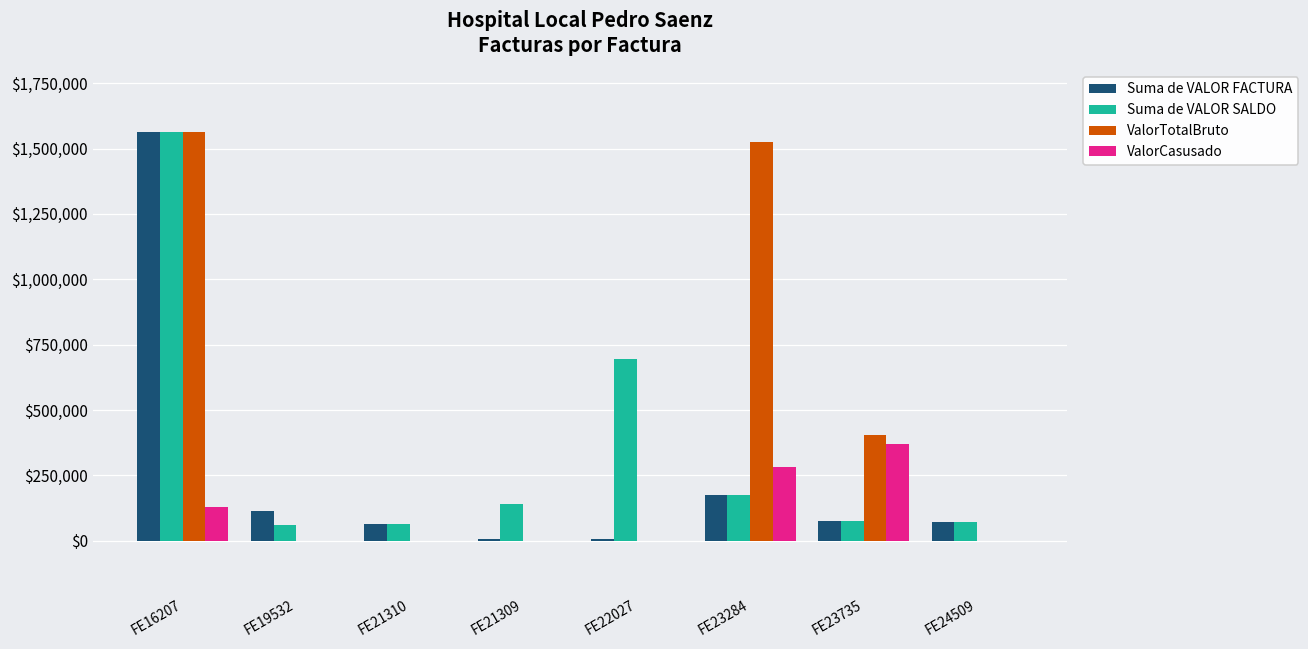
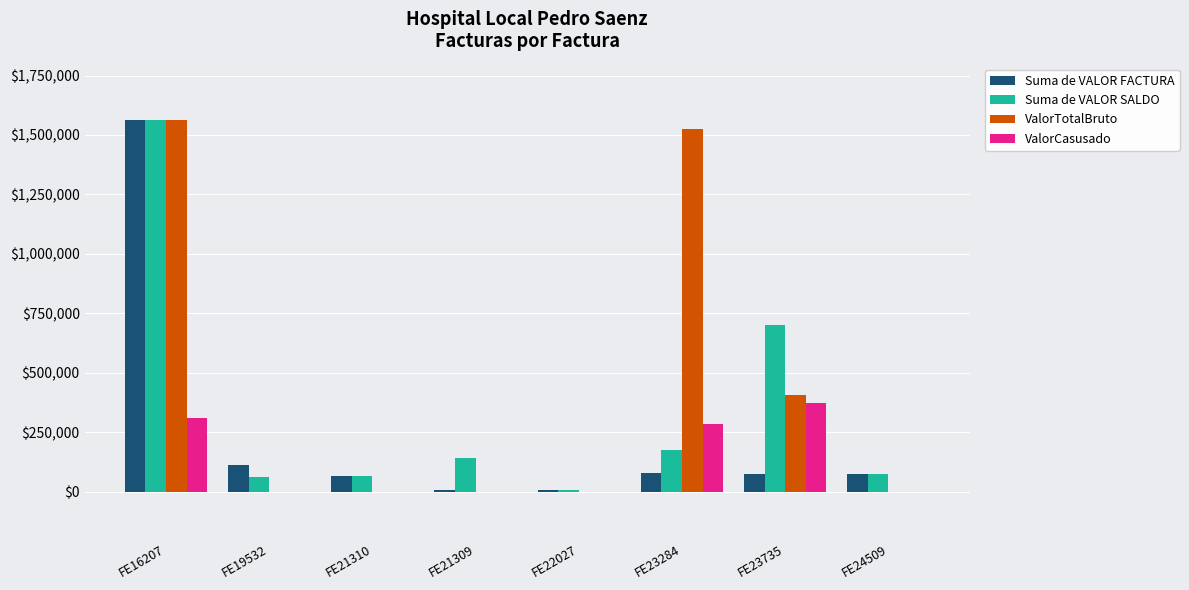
  {
    "Suma de VALOR FACTURA": {
      "FE16207": "$1,560,000",
      "FE19532": "$110,000",
      "FE21310": "$70,000",
-     "FE23284": "$170,000",
+     "FE23284": "$80,000",
      "FE23735": "$80,000",
      "FE24509": "$70,000"
    },
    "Suma de VALOR SALDO": {
      "FE16207": "$1,560,000",
      "FE19532": "$60,000",
      "FE21310": "$70,000",
      "FE21309": "$140,000",
-     "FE22027": "$690,000",
+     "FE22027": "$10,000",
      "FE23284": "$170,000",
-     "FE23735": "$80,000",
+     "FE23735": "$700,000",
      "FE24509": "$70,000"
    },
    "ValorTotalBruto": {
      "FE16207": "$1,560,000",
      "FE19532": "$0",
      "FE21310": "$0",
      "FE21309": "$0",
      "FE22027": "$0",
      "FE23284": "$1,520,000",
      "FE23735": "$410,000",
      "FE24509": "$0"
    },
    "ValorCasusado": {
-     "FE16207": "$130,000",
+     "FE16207": "$310,000",
      "FE19532": "$0",
      "FE21310": "$0",
      "FE21309": "$0",
      "FE22027": "$0",
      "FE23284": "$280,000",
      "FE23735": "$370,000",
      "FE24509": "$0"
    }
  }
